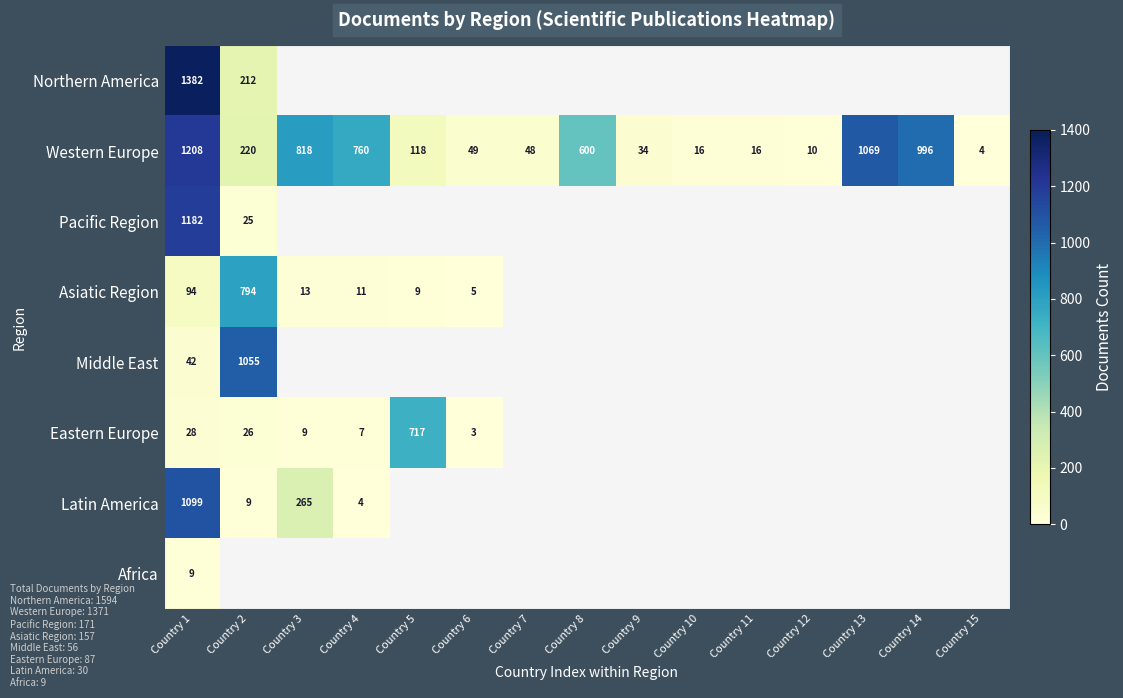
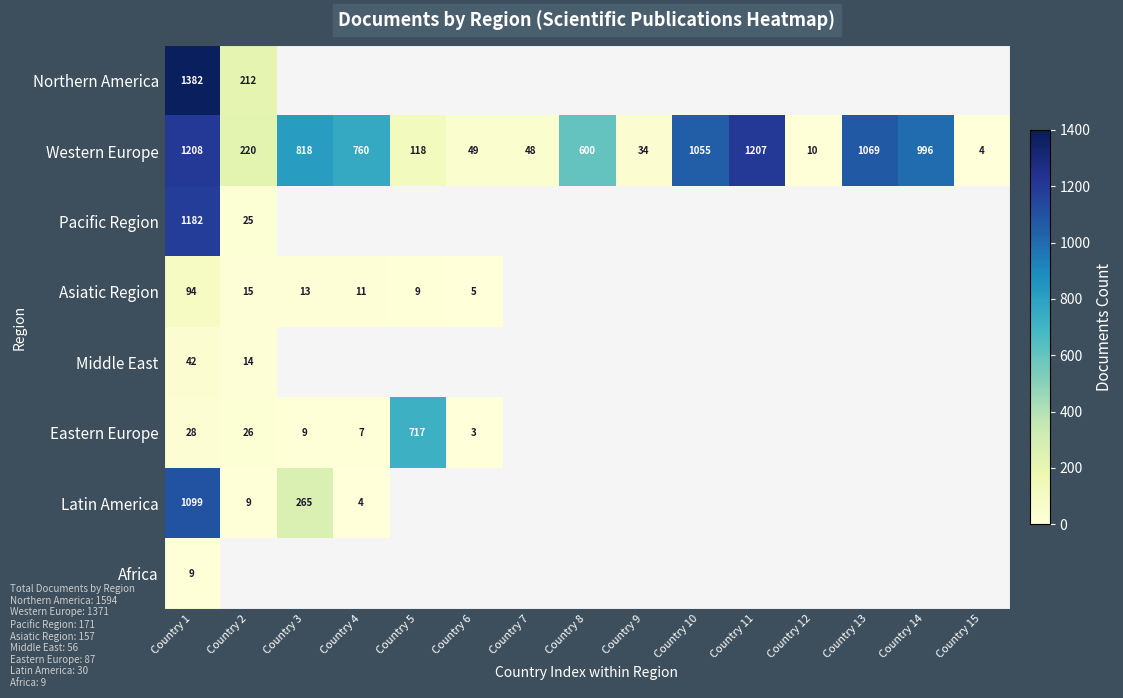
  {
    "Northern America": {
      "Country 1": 1382,
      "Country 2": 212
    },
    "Western Europe": {
      "Country 1": 1208,
      "Country 2": 220,
      "Country 3": 818,
      "Country 4": 760,
      "Country 5": 118,
      "Country 6": 49,
      "Country 7": 48,
      "Country 8": 600,
      "Country 9": 34,
-     "Country 10": 16,
-     "Country 11": 16,
+     "Country 10": 1055,
+     "Country 11": 1207,
      "Country 12": 10,
      "Country 13": 1069,
      "Country 14": 996,
      "Country 15": 4
    },
    "Pacific Region": {
      "Country 1": 1182,
      "Country 2": 25
    },
    "Asiatic Region": {
      "Country 1": 94,
-     "Country 2": 794,
+     "Country 2": 15,
      "Country 3": 13,
      "Country 4": 11,
      "Country 5": 9,
      "Country 6": 5
    },
    "Middle East": {
      "Country 1": 42,
-     "Country 2": 1055
+     "Country 2": 14
    },
    "Eastern Europe": {
      "Country 1": 28,
      "Country 2": 26,
      "Country 3": 9,
      "Country 4": 7,
      "Country 5": 717,
      "Country 6": 3
    },
    "Latin America": {
      "Country 1": 1099,
      "Country 2": 9,
      "Country 3": 265,
      "Country 4": 4
    },
    "Africa": {
      "Country 1": 9
    }
  }
